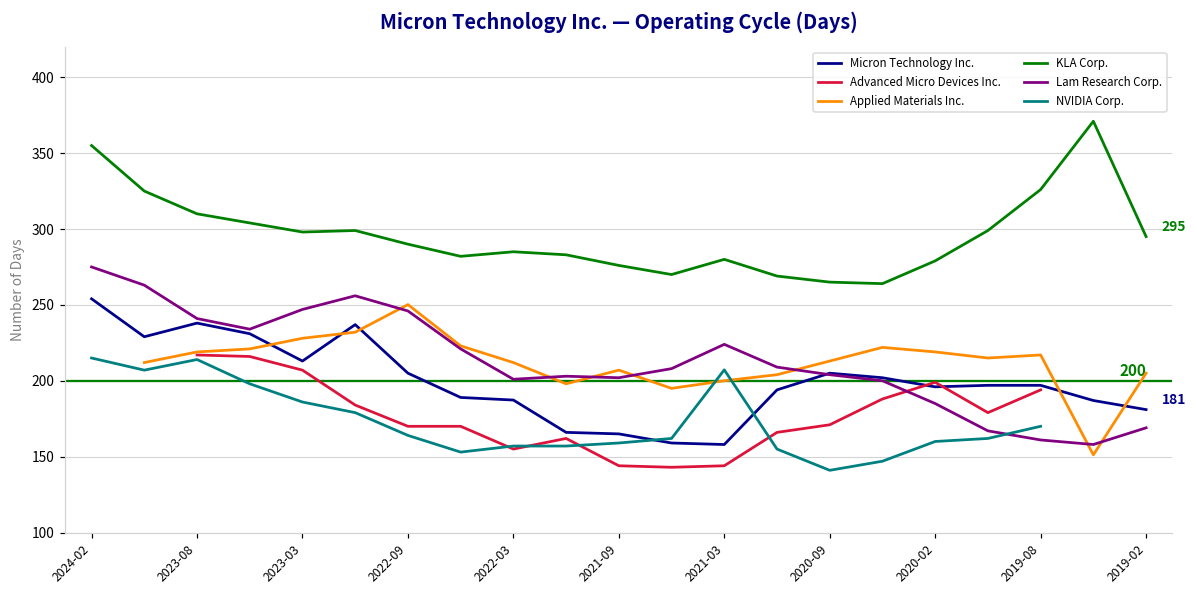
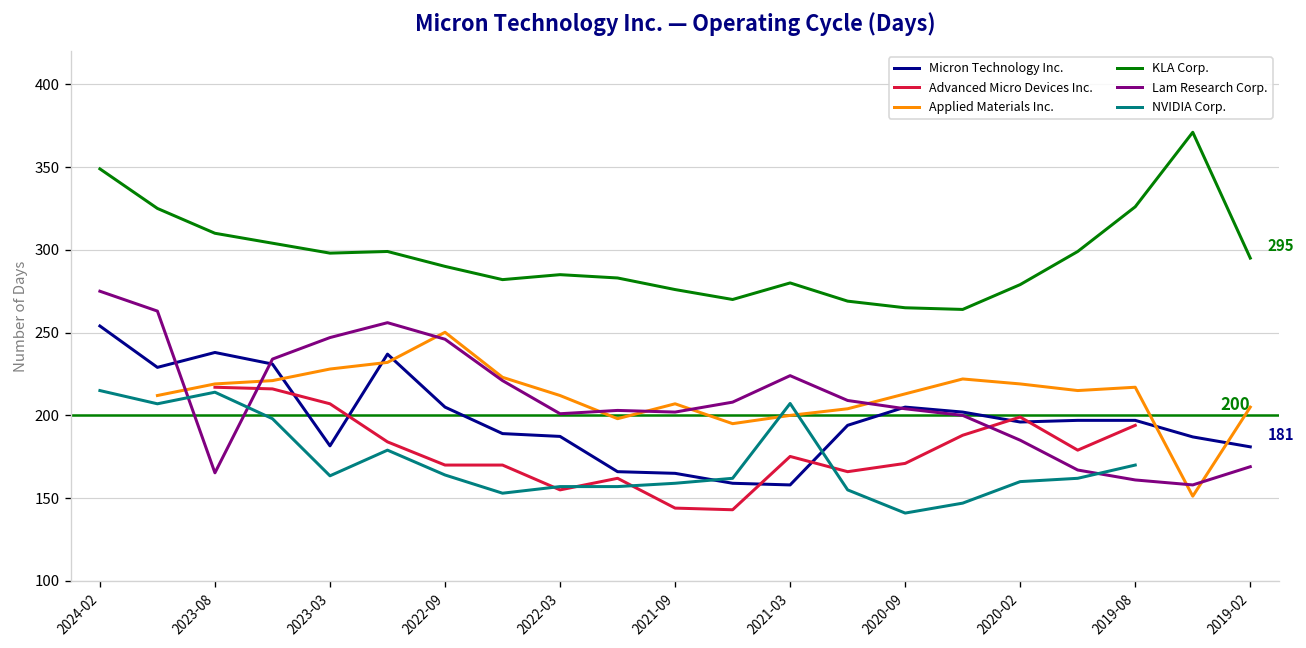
  {
    "Micron Technology Inc.": {
      "2024-02": 254,
      "2023-08": 238,
-     "2023-03": 213,
+     "2023-03": 182,
      "2022-09": 205,
      "2022-03": 187,
      "2021-09": 165,
      "2021-03": 158,
      "2020-02": 196,
      "2019-08": 197
    },
    "Advanced Micro Devices Inc.": {
      "2023-08": 217,
      "2023-03": 207,
      "2022-09": 170,
      "2022-03": 155,
      "2021-09": 144,
-     "2021-03": 144,
+     "2021-03": 175,
      "2020-09": 171,
      "2020-02": 199,
      "2019-08": 194
    },
    "Applied Materials Inc.": {
      "2023-08": 219,
      "2023-03": 228,
      "2022-09": 250,
      "2022-03": 212,
      "2021-09": 207,
      "2021-03": 200,
      "2020-09": 213,
      "2020-02": 219,
      "2019-08": 217
    },
    "KLA Corp.": {
-     "2024-02": 355,
+     "2024-02": 349,
      "2023-08": 310,
      "2023-03": 298,
      "2022-09": 290,
      "2022-03": 285,
      "2021-09": 276,
      "2021-03": 280,
      "2020-09": 265,
      "2020-02": 279,
      "2019-08": 326
    },
    "Lam Research Corp.": {
      "2024-02": 275,
-     "2023-08": 241,
+     "2023-08": 165,
      "2023-03": 247,
      "2022-09": 246,
      "2022-03": 201,
      "2021-09": 202,
      "2021-03": 224,
      "2020-02": 185,
      "2019-08": 161,
      "2019-02": 169
    },
    "NVIDIA Corp.": {
      "2024-02": 215,
      "2023-08": 214,
-     "2023-03": 186,
+     "2023-03": 164,
      "2022-09": 164,
      "2022-03": 157,
      "2021-09": 159,
      "2021-03": 207,
      "2020-09": 141,
      "2020-02": 160,
      "2019-08": 170
    }
  }
